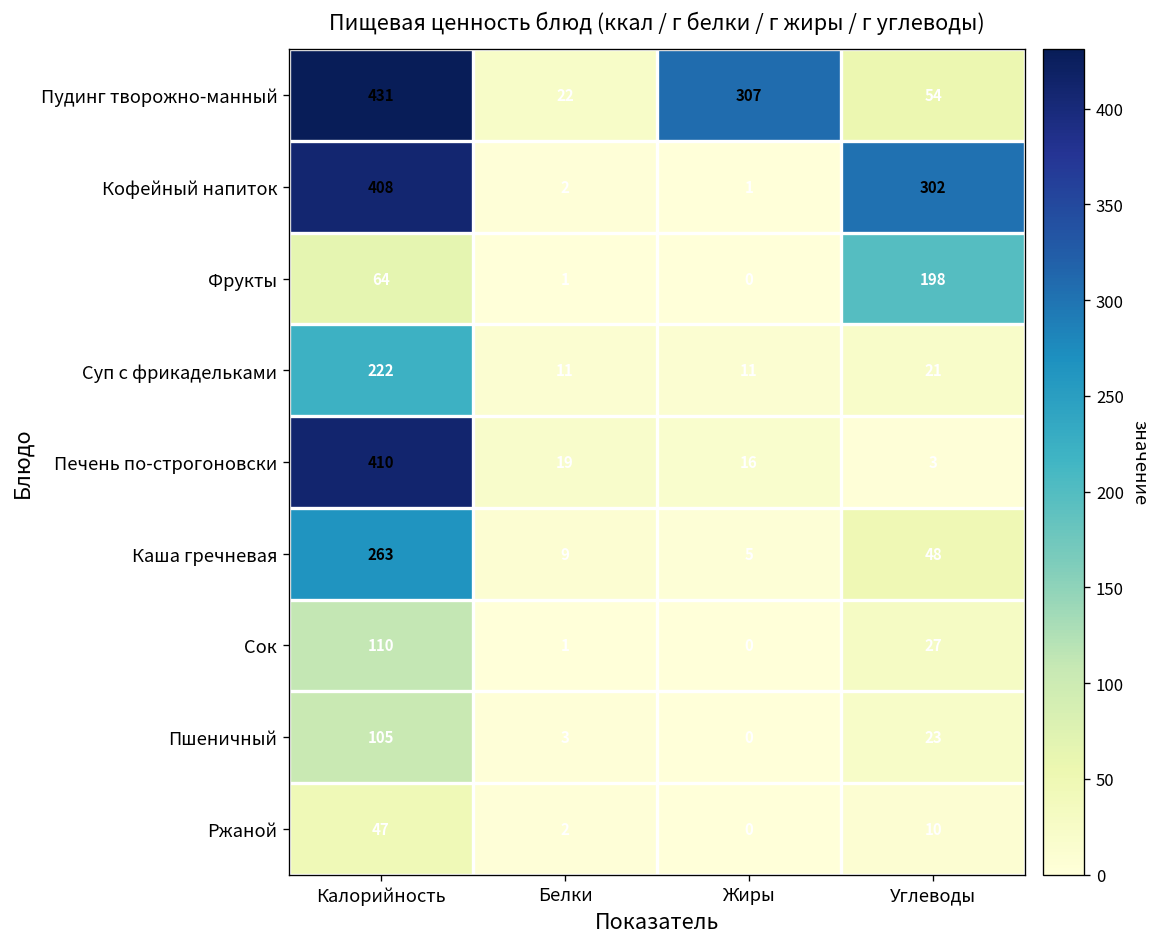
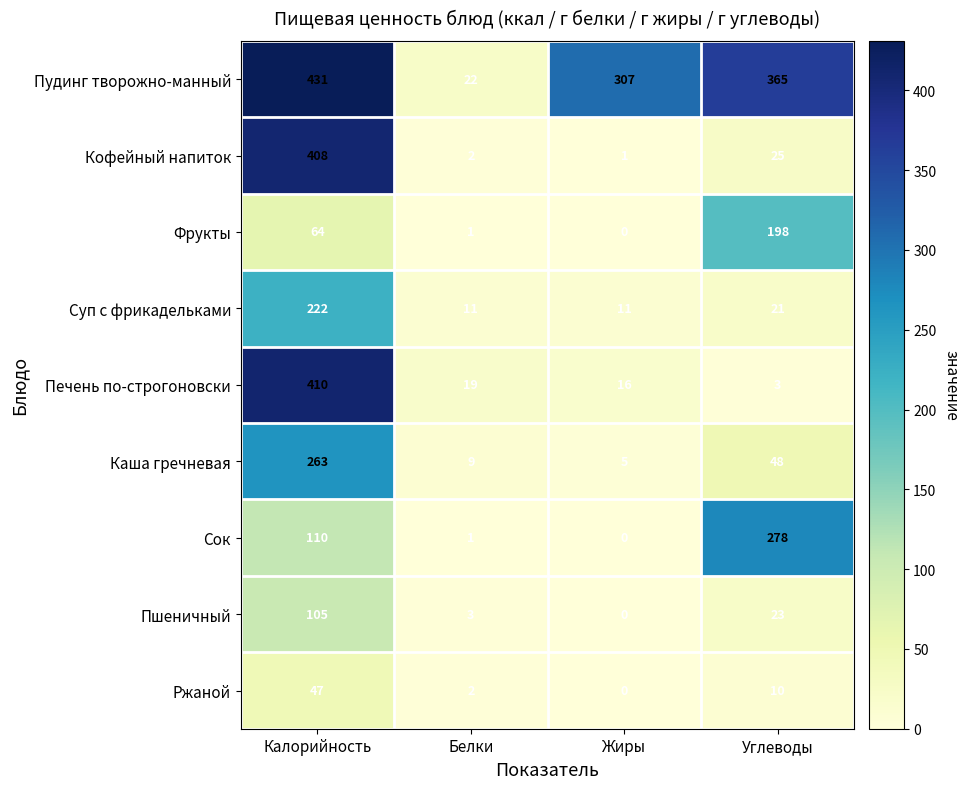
  {
    "Пудинг творожно-манный": {
      "Калорийность": 431,
      "Белки": 22,
      "Жиры": 307,
-     "Углеводы": 54
+     "Углеводы": 365
    },
    "Кофейный напиток": {
      "Калорийность": 408,
-     "Углеводы": 302
+     "Углеводы": 25
    },
    "Фрукты": {
      "Калорийность": 64,
      "Углеводы": 198
    },
    "Суп с фрикадельками": {
      "Калорийность": 222,
      "Углеводы": 21
    },
    "Печень по-строгоновски": {
      "Калорийность": 410,
      "Белки": 19,
      "Жиры": 16
    },
    "Каша гречневая": {
      "Калорийность": 263,
      "Углеводы": 48
    },
    "Сок": {
      "Калорийность": 110,
-     "Углеводы": 27
+     "Углеводы": 278
    },
    "Пшеничный": {
      "Калорийность": 105,
      "Углеводы": 23
    },
    "Ржаной": {
      "Калорийность": 47
    }
  }
